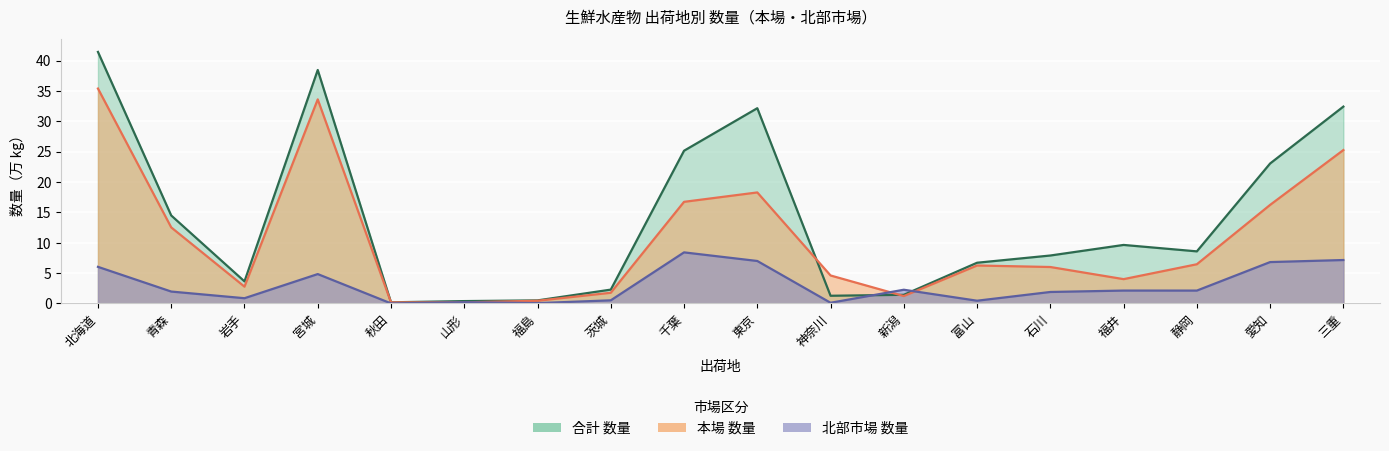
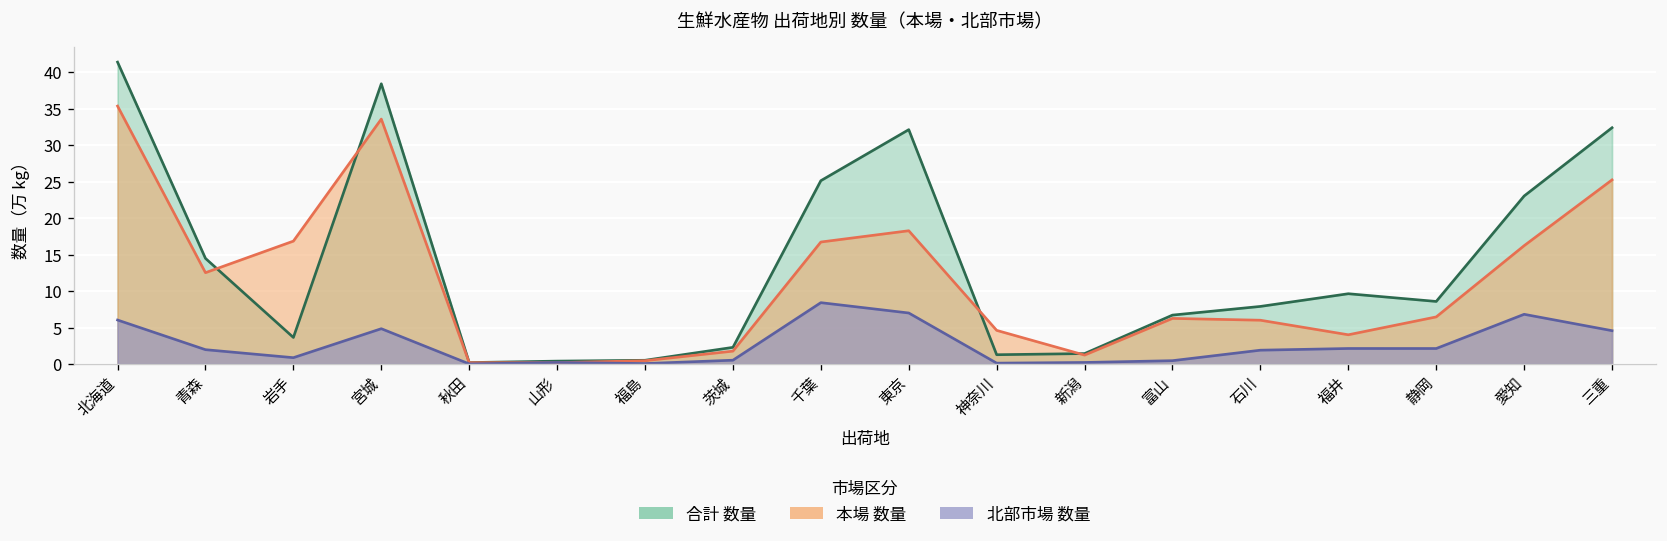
  {
    "合計 数量": {
      "北海道": 41,
      "青森": 14,
      "岩手": 4,
      "宮城": 38,
      "茨城": 2,
      "千葉": 25,
      "東京": 32,
      "神奈川": 1,
      "富山": 7,
      "石川": 8,
      "福井": 10,
      "静岡": 9,
      "愛知": 23,
      "三重": 32
    },
    "本場 数量": {
      "北海道": 35,
      "青森": 13,
-     "岩手": 3,
+     "岩手": 17,
      "宮城": 34,
      "茨城": 2,
      "千葉": 17,
      "東京": 18,
      "神奈川": 5,
      "富山": 6,
      "石川": 6,
      "福井": 4,
      "静岡": 6,
      "愛知": 16,
      "三重": 25
    },
    "北部市場 数量": {
      "北海道": 6,
      "青森": 2,
      "岩手": 1,
      "宮城": 5,
      "茨城": 1,
      "千葉": 8,
      "東京": 7,
      "神奈川": 0,
-     "新潟": 2,
+     "新潟": 0,
      "富山": 0,
      "石川": 2,
      "福井": 2,
      "静岡": 2,
      "愛知": 7,
-     "三重": 7
+     "三重": 5
    }
  }
